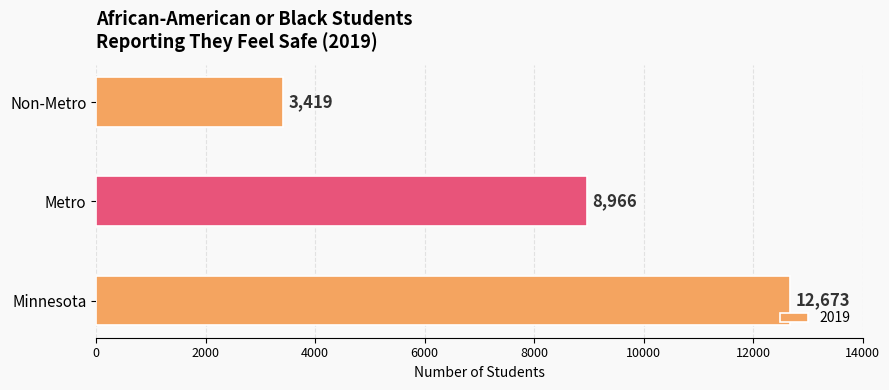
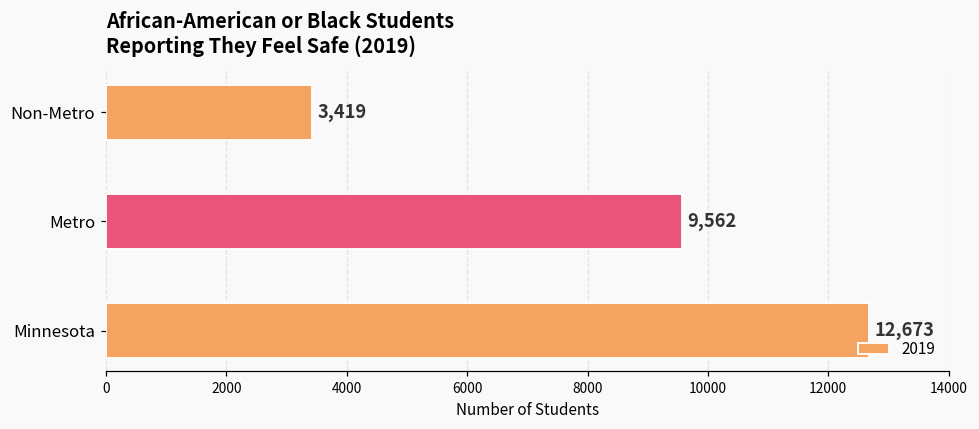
  {
    "Non-Metro": "3,419",
-   "Metro": "8,966",
+   "Metro": "9,562",
    "Minnesota": "12,673"
  }
